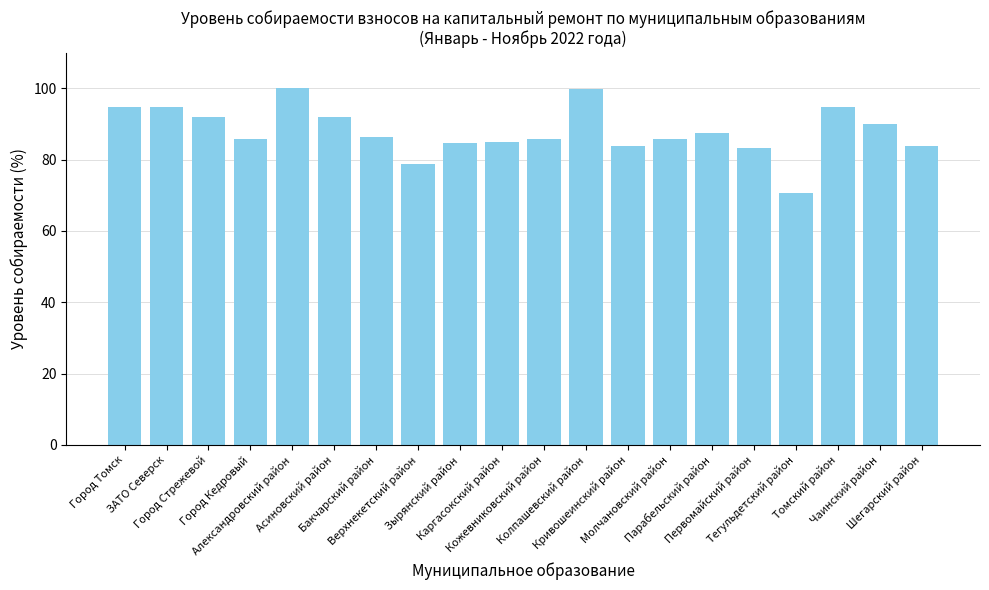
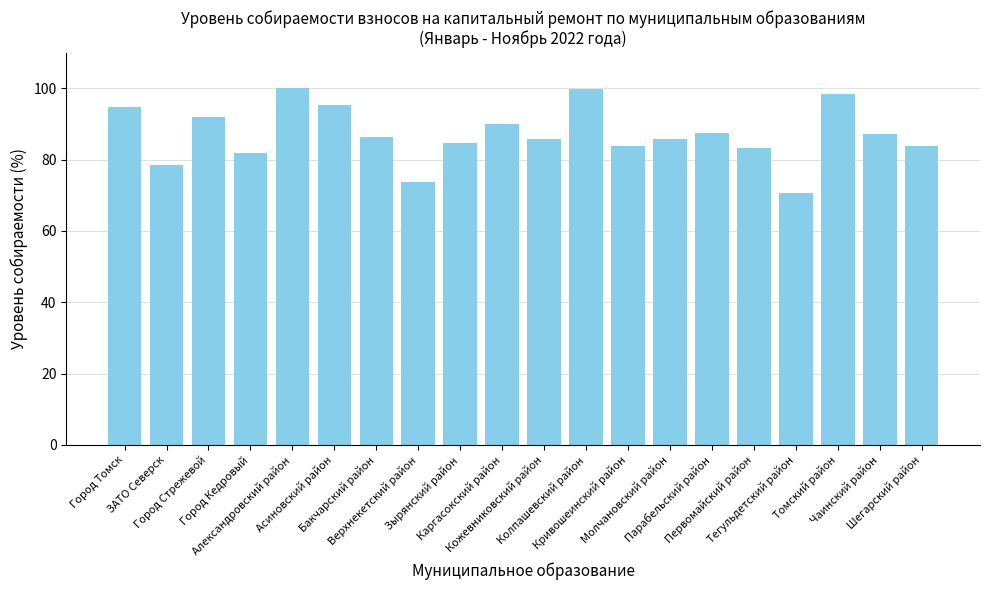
  {
    "Город Томск": 95,
-   "ЗАТО Северск": 95,
+   "ЗАТО Северск": 79,
    "Город Стрежевой": 92,
-   "Город Кедровый": 86,
+   "Город Кедровый": 82,
    "Александровский район": 100,
-   "Асиновский район": 92,
+   "Асиновский район": 95,
    "Бакчарский район": 86,
-   "Верхнекетский район": 79,
+   "Верхнекетский район": 74,
    "Зырянский район": 85,
-   "Каргасокский район": 85,
+   "Каргасокский район": 90,
    "Кожевниковский район": 86,
    "Колпашевский район": 100,
    "Кривошеинский район": 84,
    "Молчановский район": 86,
    "Парабельский район": 87,
    "Первомайский район": 83,
    "Тегульдетский район": 71,
-   "Томский район": 95,
-   "Чаинский район": 90,
+   "Томский район": 98,
+   "Чаинский район": 87,
    "Шегарский район": 84
  }
